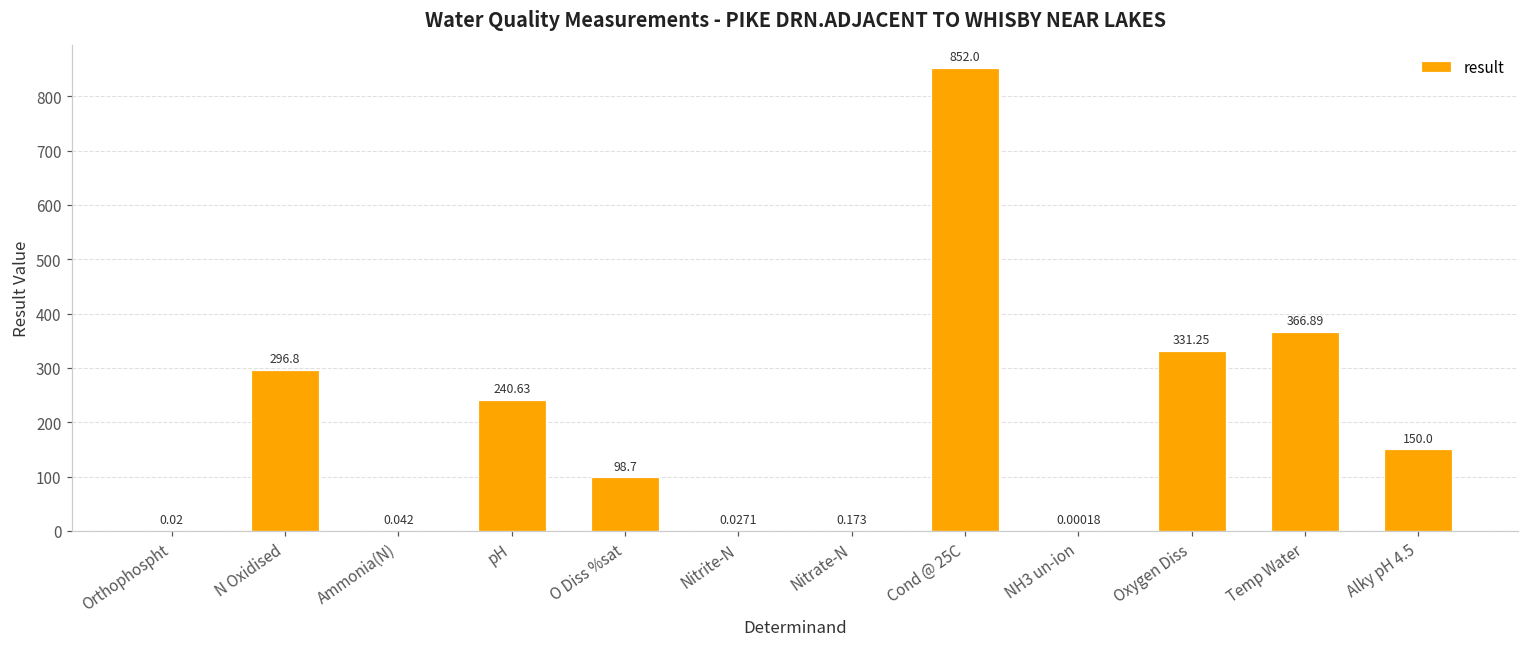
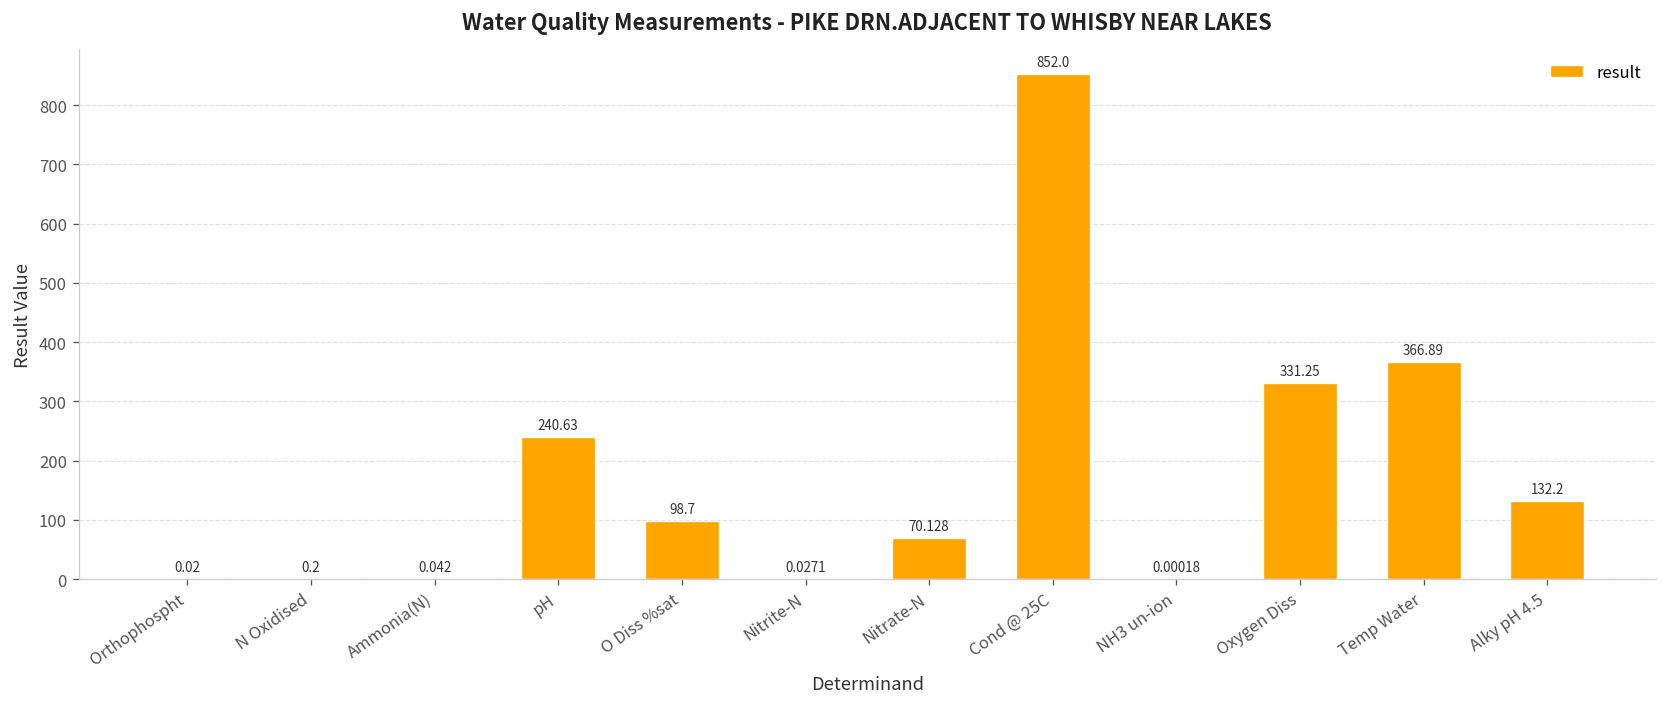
  {
    "Orthophospht": 0.02,
-   "N Oxidised": 296.8,
+   "N Oxidised": 0.2,
    "Ammonia(N)": 0.042,
    "pH": 240.63,
    "O Diss %sat": 98.7,
    "Nitrite-N": 0.0271,
-   "Nitrate-N": 0.173,
+   "Nitrate-N": 70.128,
    "Cond @ 25C": 852.0,
    "NH3 un-ion": 0.00018,
    "Oxygen Diss": 331.25,
    "Temp Water": 366.89,
-   "Alky pH 4.5": 150.0
+   "Alky pH 4.5": 132.2
  }
